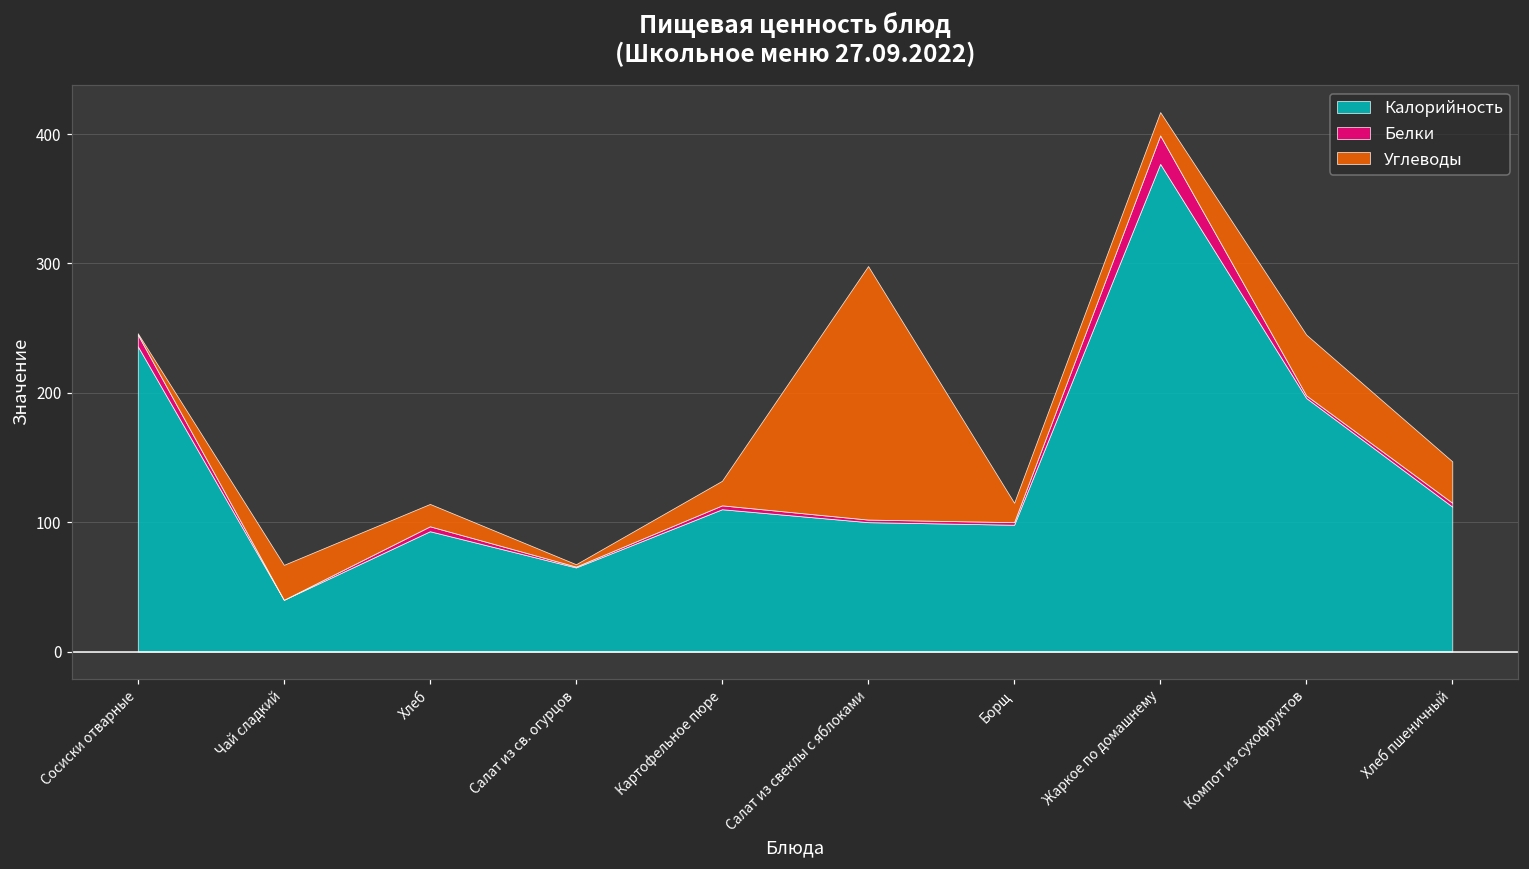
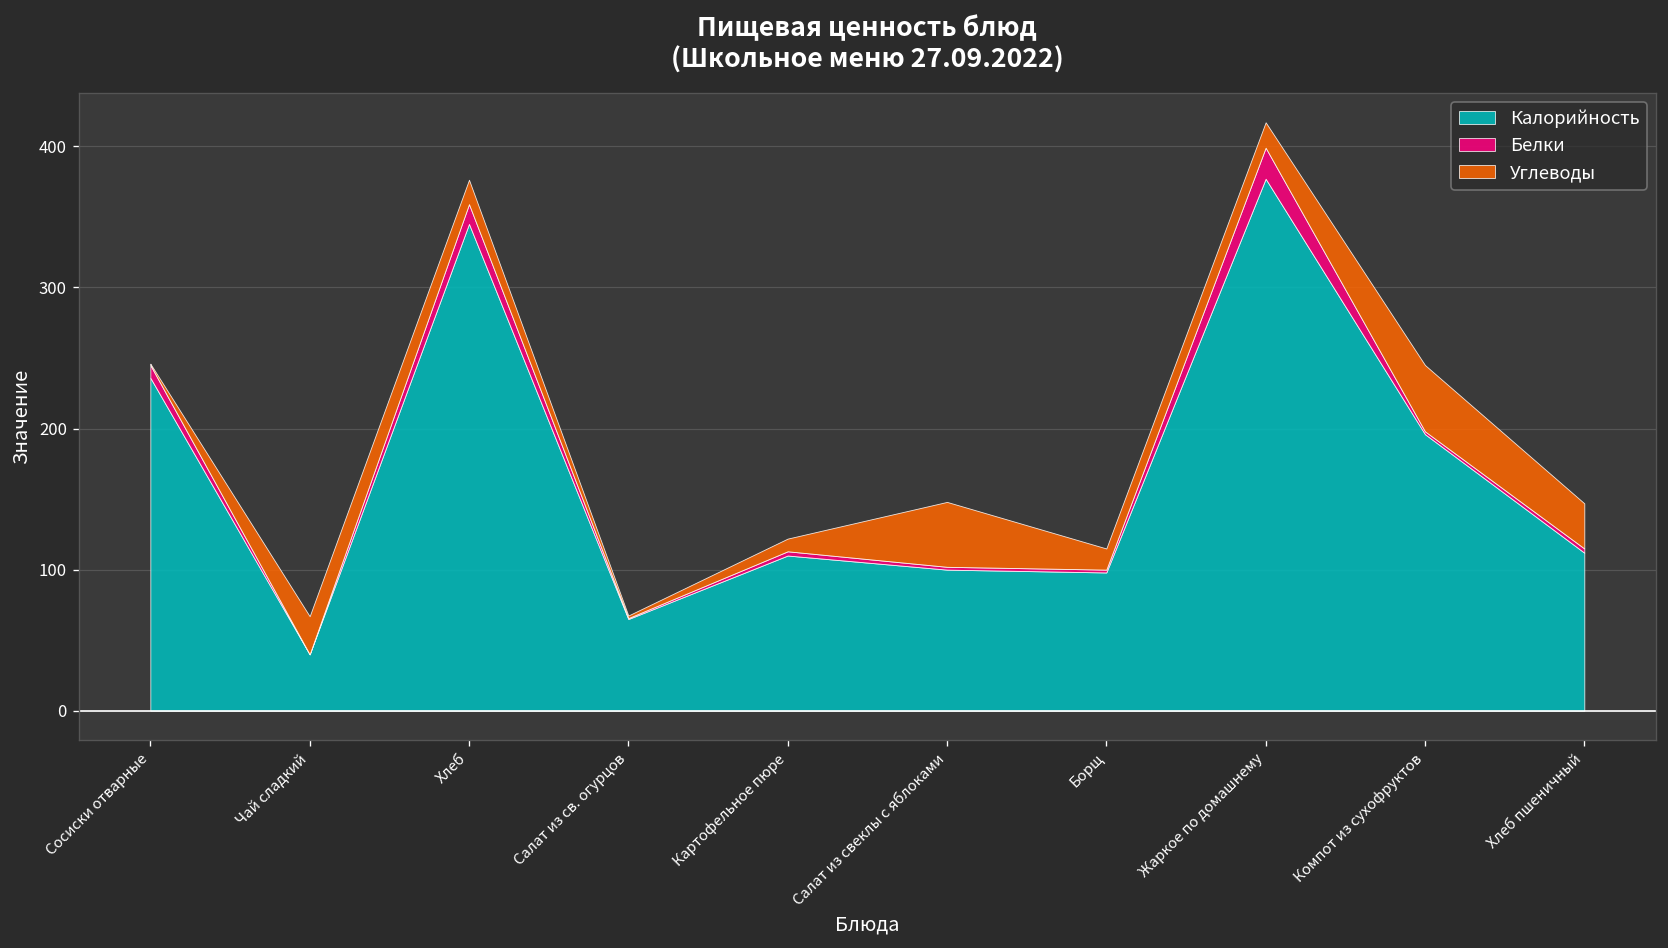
  {
    "Калорийность": {
      "Сосиски отварные": 236,
-     "Хлеб": 93,
+     "Хлеб": 345,
      "Картофельное пюре": 110,
      "Жаркое по домашнему": 377,
      "Хлеб пшеничный": 112
    },
    "Белки": {
-     "Хлеб": 4,
+     "Хлеб": 14,
      "Картофельное пюре": 3,
      "Жаркое по домашнему": 22,
      "Хлеб пшеничный": 3
    },
    "Углеводы": {
      "Чай сладкий": 27,
      "Хлеб": 17,
-     "Картофельное пюре": 19,
-     "Салат из свеклы с яблоками": 196,
+     "Картофельное пюре": 9,
+     "Салат из свеклы с яблоками": 46,
      "Борщ": 15,
      "Жаркое по домашнему": 18,
      "Компот из сухофруктов": 47,
      "Хлеб пшеничный": 32
    }
  }
